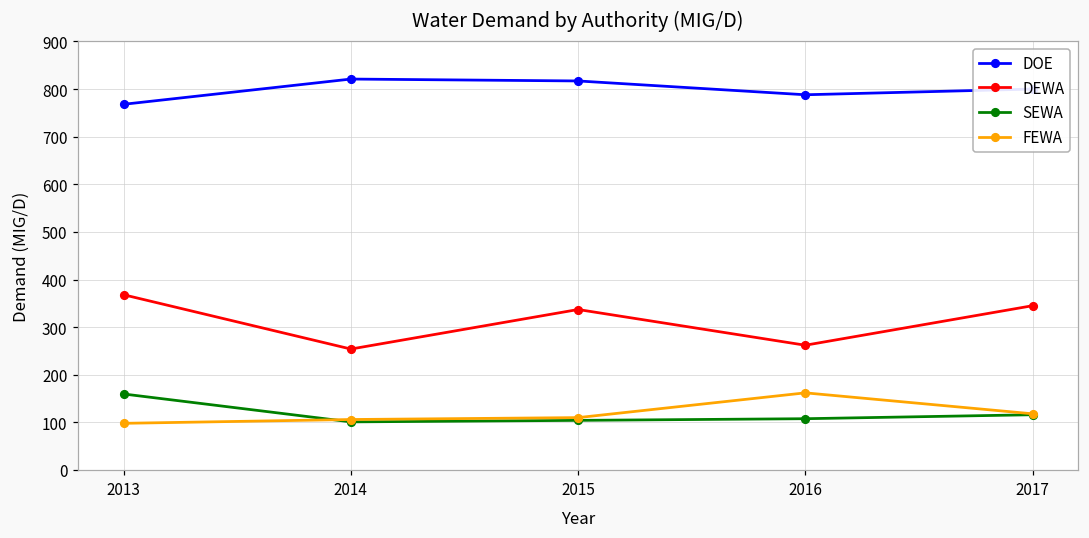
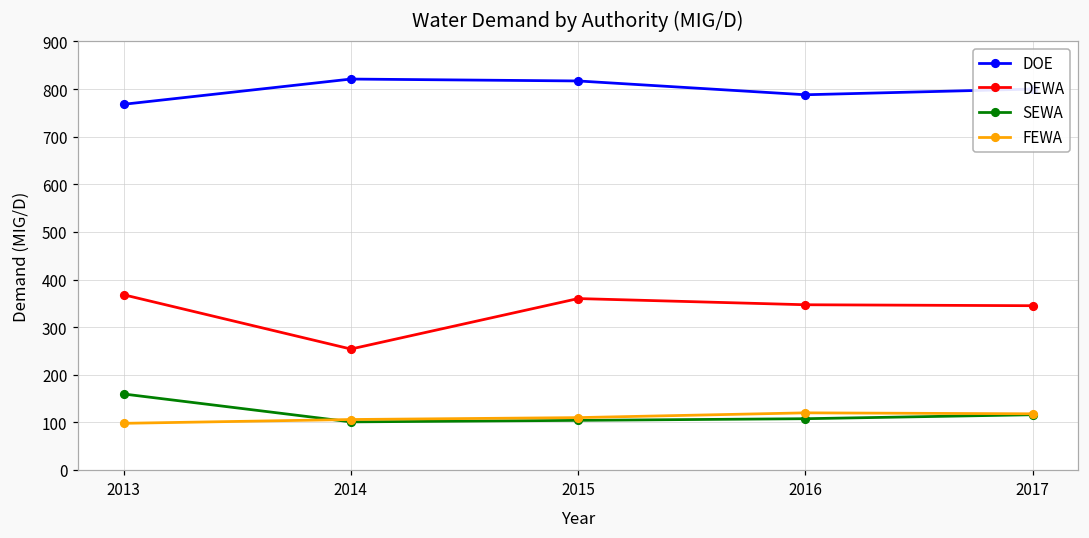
  {
    "DOE": {
      "2013": 770,
      "2014": 820,
      "2015": 820,
      "2016": 790
    },
    "DEWA": {
      "2013": 370,
      "2014": 250,
-     "2015": 340,
-     "2016": 260,
+     "2015": 360,
+     "2016": 350,
      "2017": 350
    },
    "SEWA": {
      "2013": 160,
      "2016": 110
    },
    "FEWA": {
      "2013": 100,
-     "2016": 160
+     "2016": 120
    }
  }
